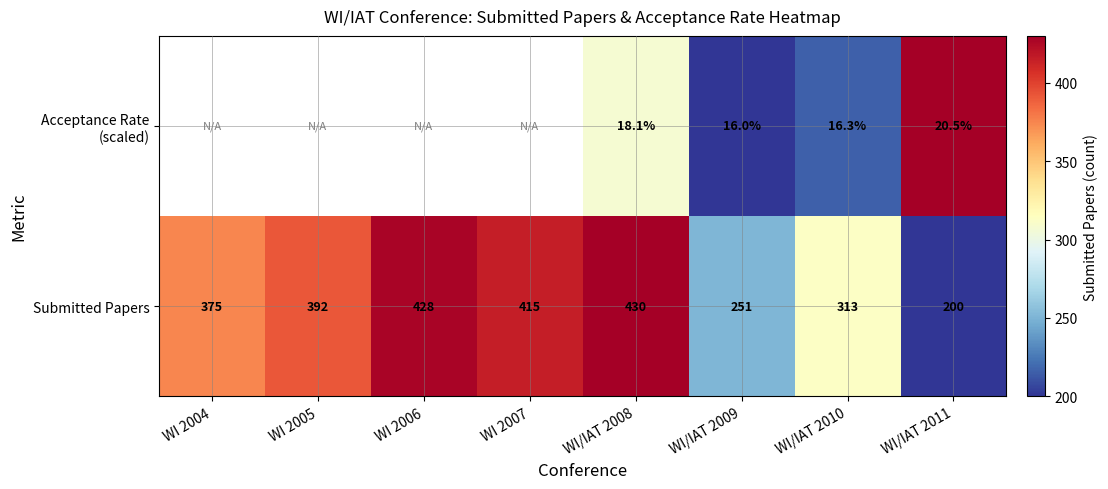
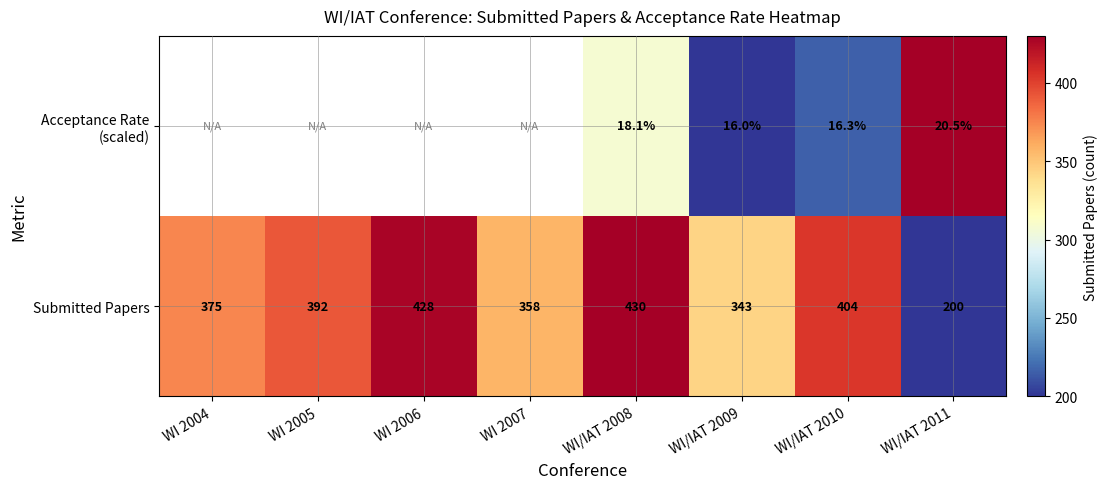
  {
    "Acceptance Rate (scaled)": {
      "WI/IAT 2008": "18.1%",
      "WI/IAT 2009": "16.0%",
      "WI/IAT 2010": "16.3%",
      "WI/IAT 2011": "20.5%"
    },
    "Submitted Papers": {
      "WI 2004": "375",
      "WI 2005": "392",
      "WI 2006": "428",
-     "WI 2007": "415",
+     "WI 2007": "358",
      "WI/IAT 2008": "430",
-     "WI/IAT 2009": "251",
-     "WI/IAT 2010": "313",
+     "WI/IAT 2009": "343",
+     "WI/IAT 2010": "404",
      "WI/IAT 2011": "200"
    }
  }
